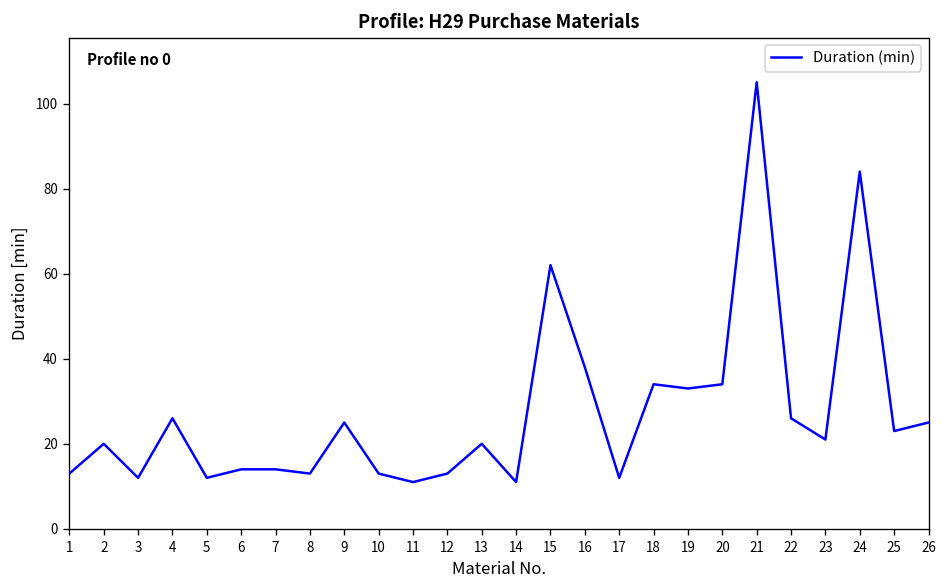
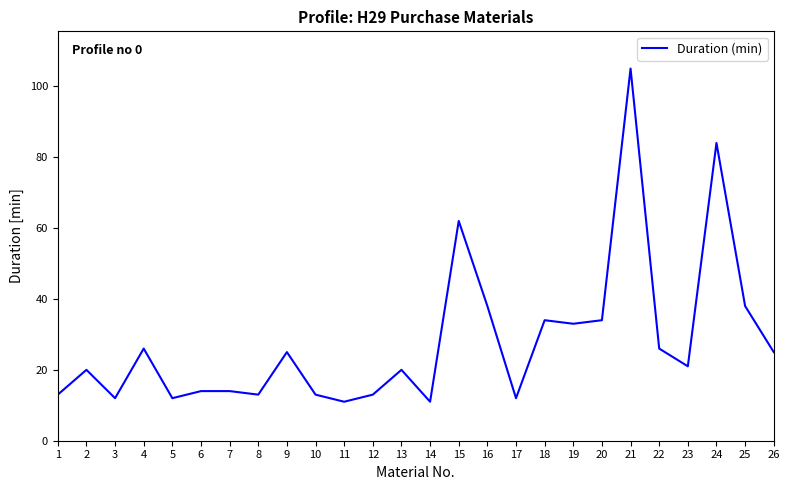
  {
    "1": 13,
    "2": 20,
    "3": 12,
    "4": 26,
    "5": 12,
    "6": 14,
    "7": 14,
    "8": 13,
    "9": 25,
    "10": 13,
    "11": 11,
    "12": 13,
    "13": 20,
    "14": 11,
    "15": 62,
    "16": 38,
    "17": 12,
    "18": 34,
    "19": 33,
    "20": 34,
    "21": 105,
    "22": 26,
    "23": 21,
    "24": 84,
-   "25": 23,
+   "25": 38,
    "26": 25
  }
